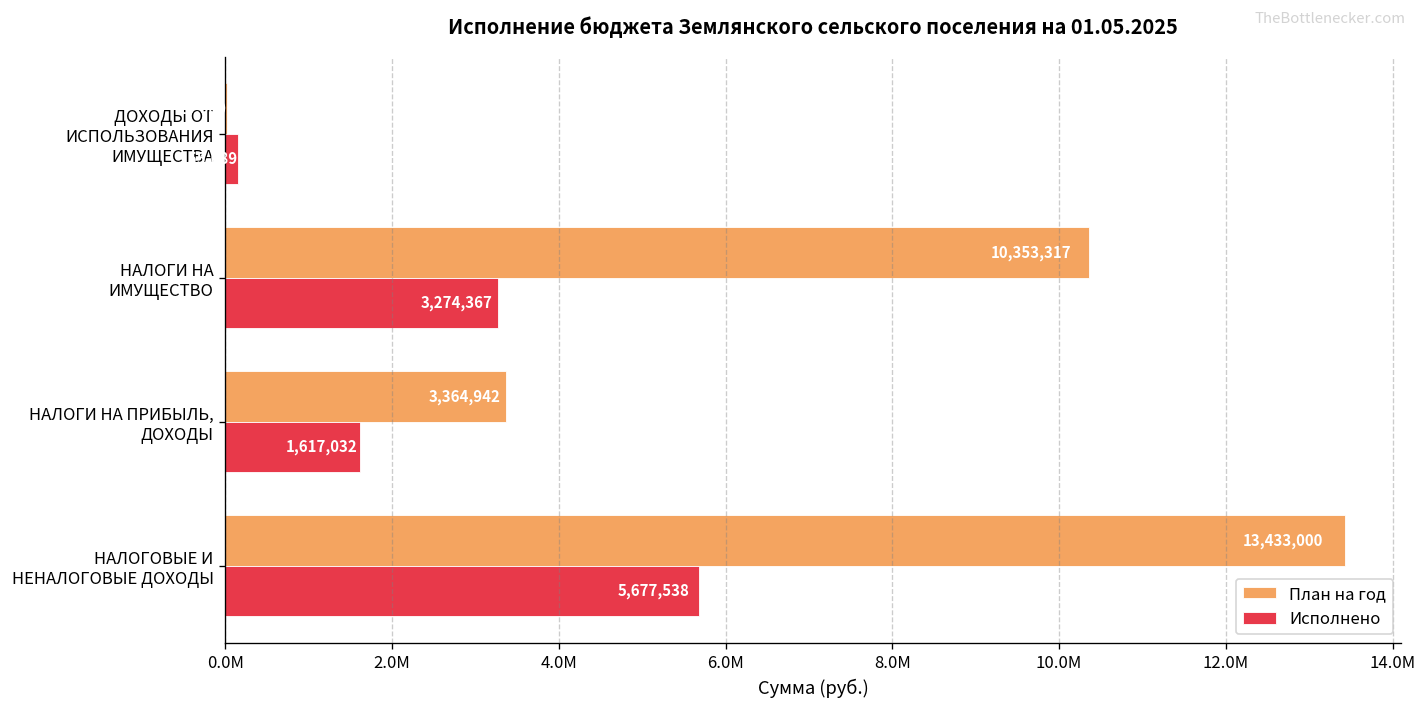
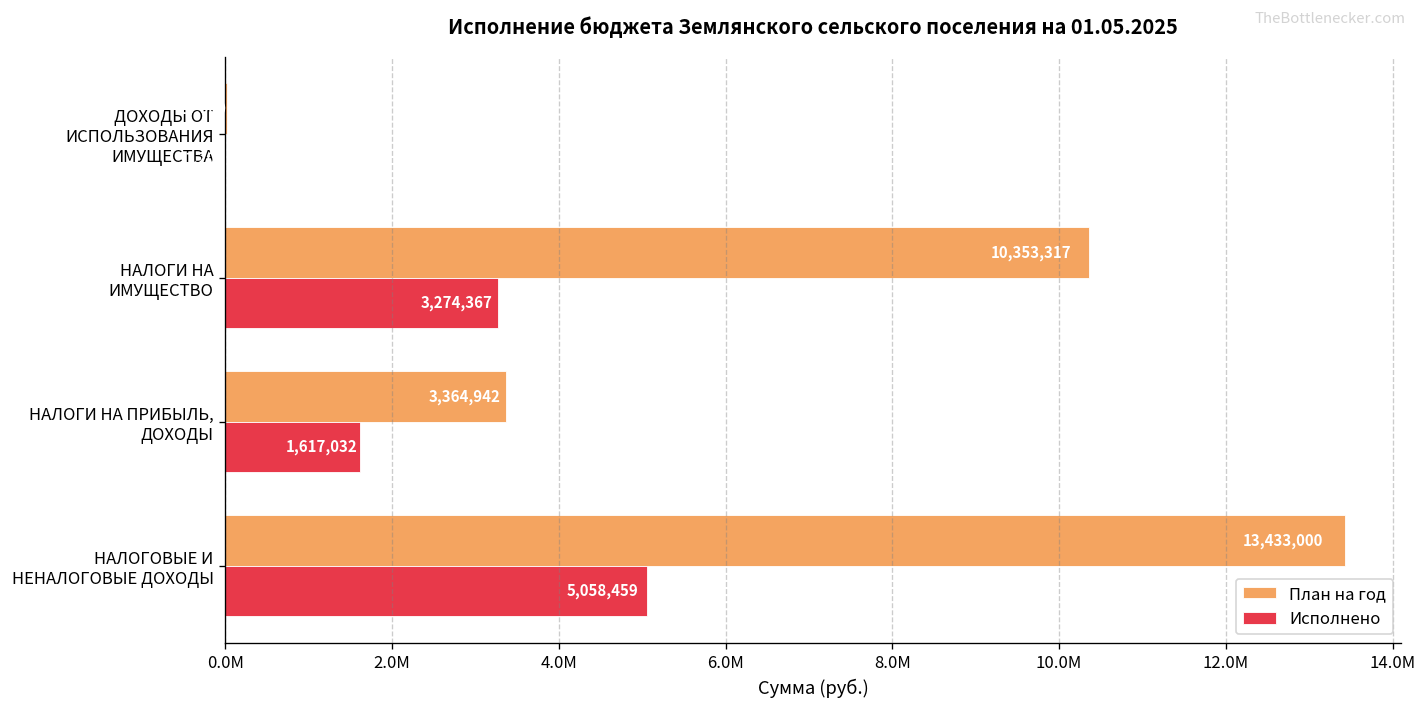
  {
    "План на год": {
      "НАЛОГИ НА ИМУЩЕСТВО": "10,353,317",
      "НАЛОГИ НА ПРИБЫЛЬ, ДОХОДЫ": "3,364,942",
      "НАЛОГОВЫЕ И НЕНАЛОГОВЫЕ ДОХОДЫ": "13,433,000"
    },
    "Исполнено": {
-     "ДОХОДЫ ОТ ИСПОЛЬЗОВАНИЯ ИМУЩЕСТВА": "200000",
+     "ДОХОДЫ ОТ ИСПОЛЬЗОВАНИЯ ИМУЩЕСТВА": "0",
      "НАЛОГИ НА ИМУЩЕСТВО": "3,274,367",
      "НАЛОГИ НА ПРИБЫЛЬ, ДОХОДЫ": "1,617,032",
-     "НАЛОГОВЫЕ И НЕНАЛОГОВЫЕ ДОХОДЫ": "5,677,538"
+     "НАЛОГОВЫЕ И НЕНАЛОГОВЫЕ ДОХОДЫ": "5,058,459"
    }
  }
